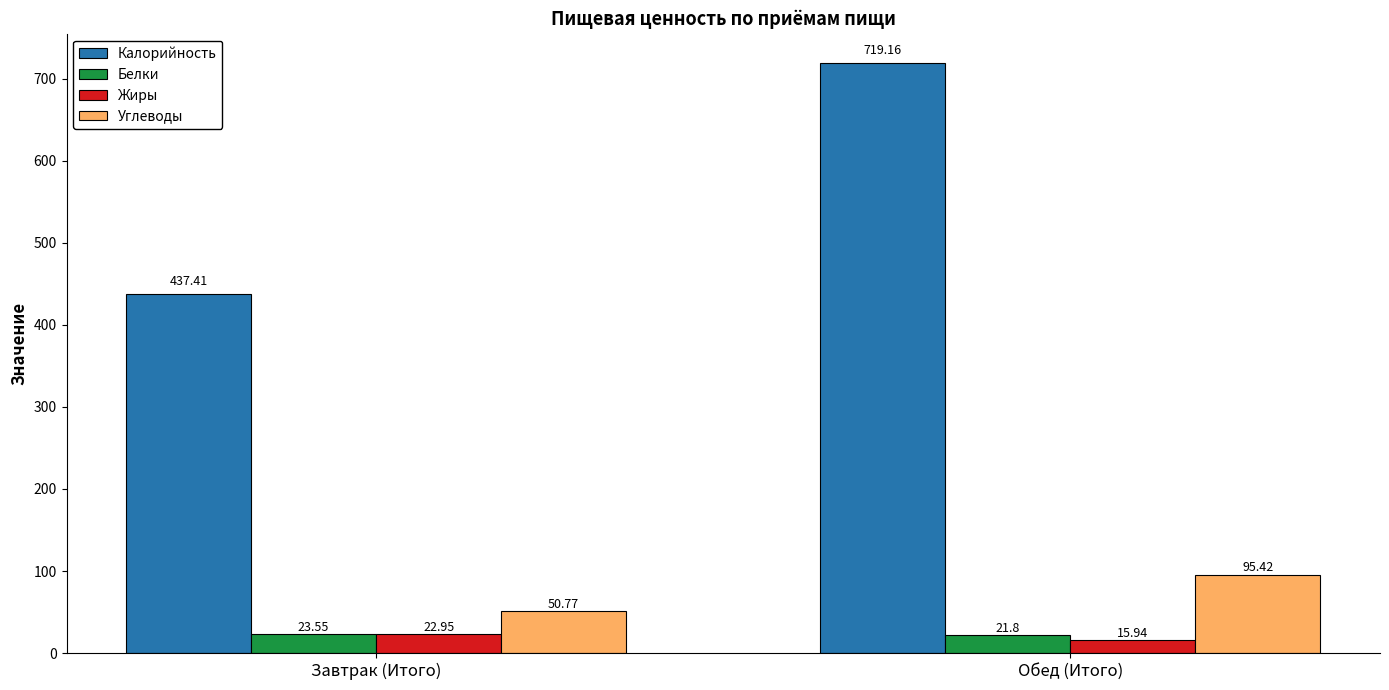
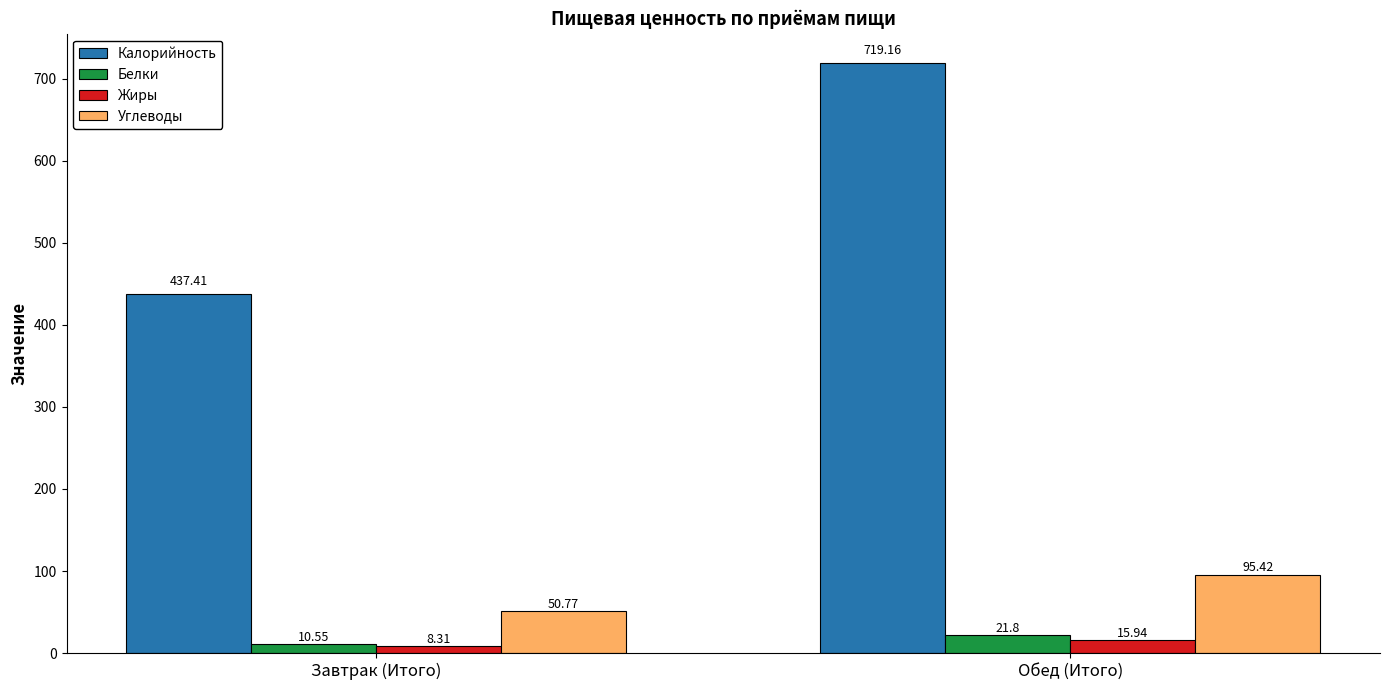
  {
    "Калорийность": {
      "Завтрак (Итого)": 437.41,
      "Обед (Итого)": 719.16
    },
    "Белки": {
-     "Завтрак (Итого)": 23.55,
+     "Завтрак (Итого)": 10.55,
      "Обед (Итого)": 21.8
    },
    "Жиры": {
-     "Завтрак (Итого)": 22.95,
+     "Завтрак (Итого)": 8.31,
      "Обед (Итого)": 15.94
    },
    "Углеводы": {
      "Завтрак (Итого)": 50.77,
      "Обед (Итого)": 95.42
    }
  }
